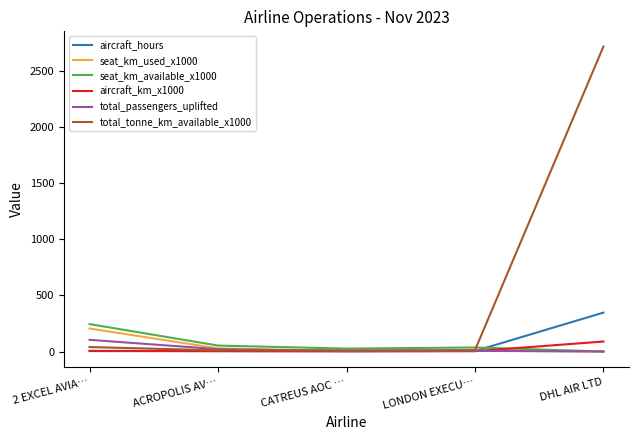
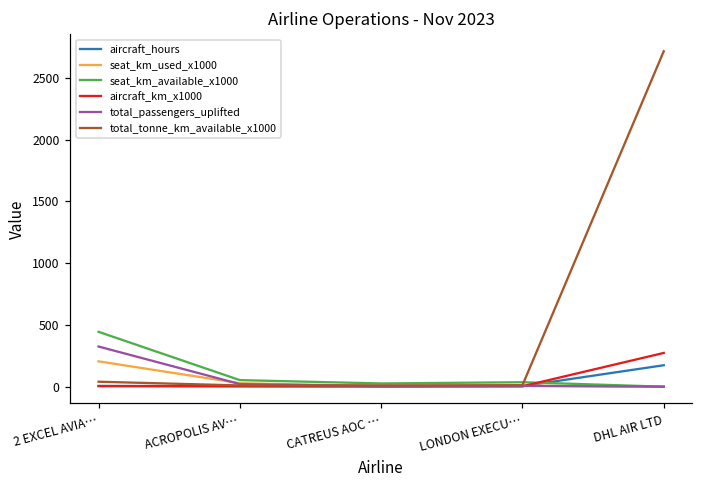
  {
    "aircraft_hours": {
-     "DHL AIR LTD": 350
+     "DHL AIR LTD": 170
    },
    "seat_km_used_x1000": {
      "2 EXCEL AVIA…": 210
    },
    "seat_km_available_x1000": {
-     "2 EXCEL AVIA…": 240,
+     "2 EXCEL AVIA…": 440,
      "ACROPOLIS AV…": 50,
      "LONDON EXECU…": 40
    },
    "aircraft_km_x1000": {
-     "DHL AIR LTD": 90
+     "DHL AIR LTD": 270
    },
    "total_passengers_uplifted": {
-     "2 EXCEL AVIA…": 100
+     "2 EXCEL AVIA…": 330
    },
    "total_tonne_km_available_x1000": {
      "2 EXCEL AVIA…": 40,
      "DHL AIR LTD": 2720
    }
  }
